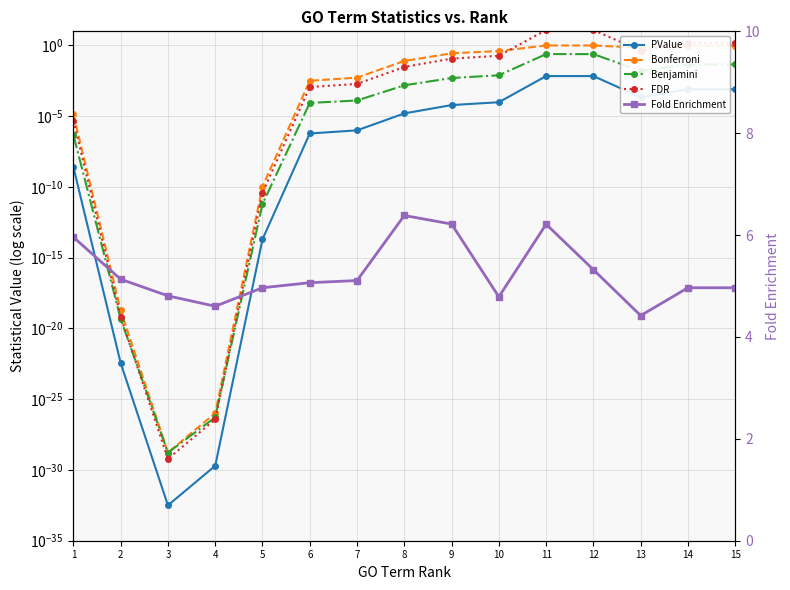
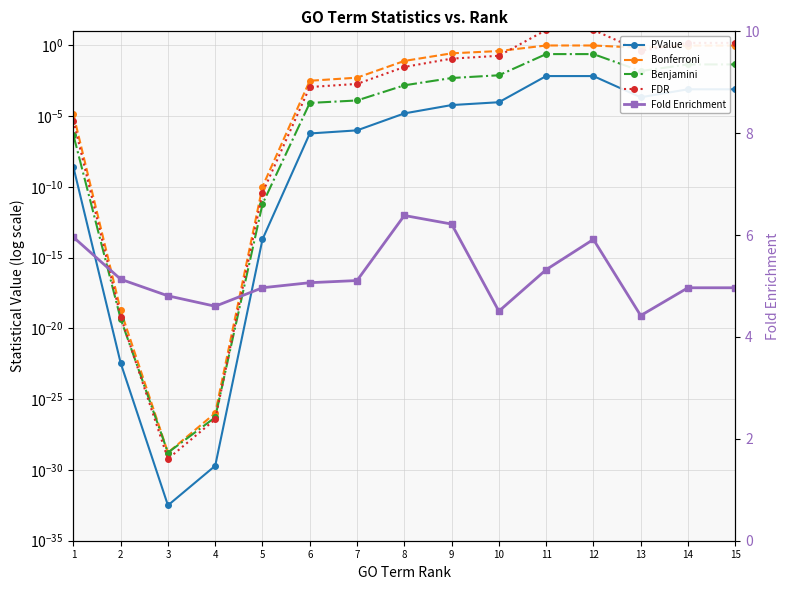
  {
    "Fold Enrichment": {
      "1": 6.0,
      "2": 5.1,
      "3": 4.8,
      "4": 4.6,
      "5": 5.0,
      "6": 5.1,
      "7": 5.1,
      "8": 6.4,
      "9": 6.2,
-     "10": 4.8,
-     "11": 6.2,
-     "12": 5.3,
+     "10": 4.5,
+     "11": 5.3,
+     "12": 5.9,
      "13": 4.4,
      "14": 5.0,
      "15": 5.0
    }
  }
